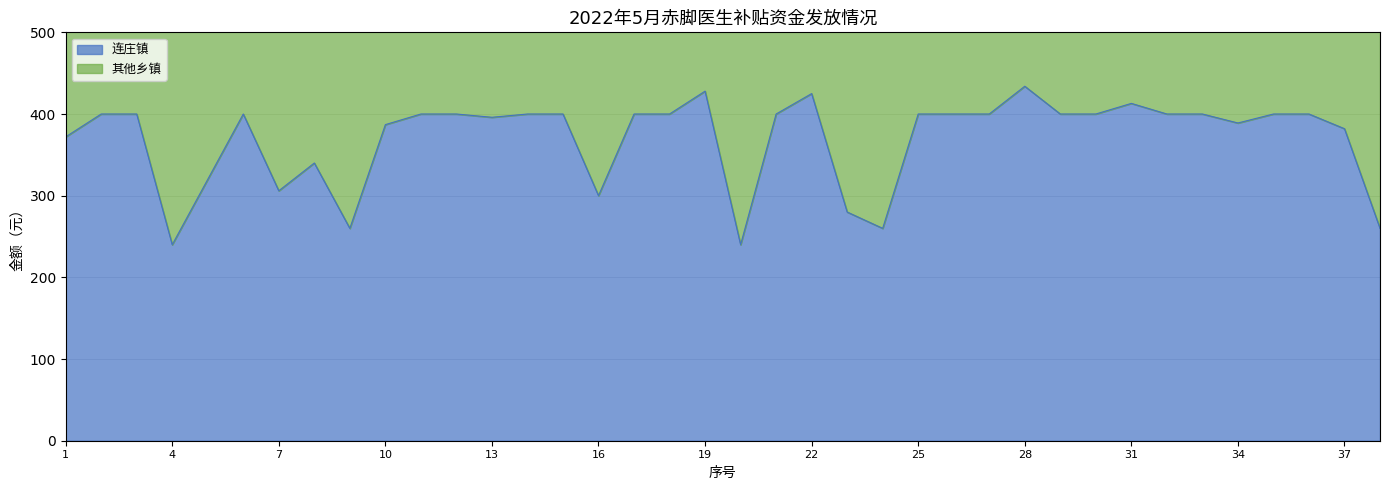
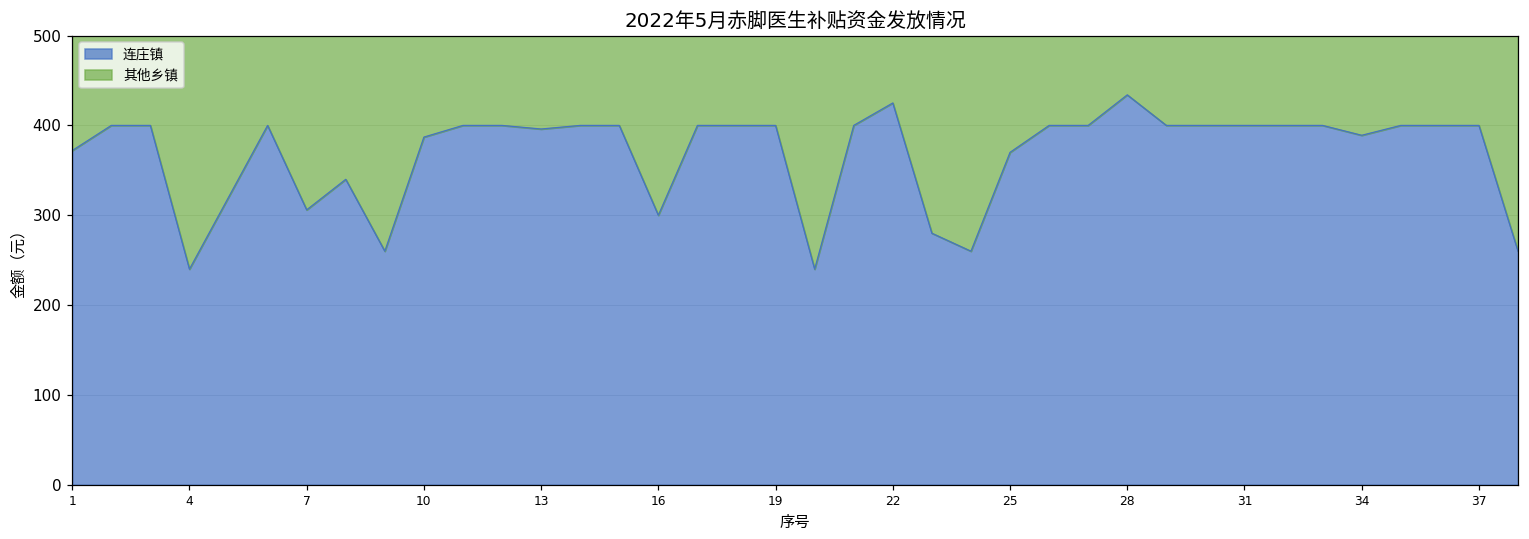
  {
    "连庄镇": {
      "1": 370,
      "4": 240,
      "7": 310,
      "10": 390,
      "13": 400,
      "16": 300,
-     "19": 430,
+     "19": 400,
      "22": 430,
-     "25": 400,
+     "25": 370,
      "28": 430,
-     "31": 410,
+     "31": 400,
      "34": 390,
-     "37": 380
+     "37": 400
    }
  }
